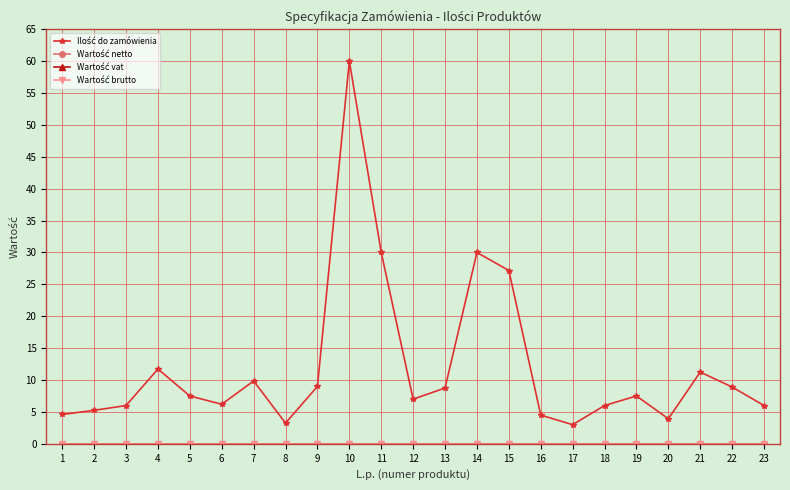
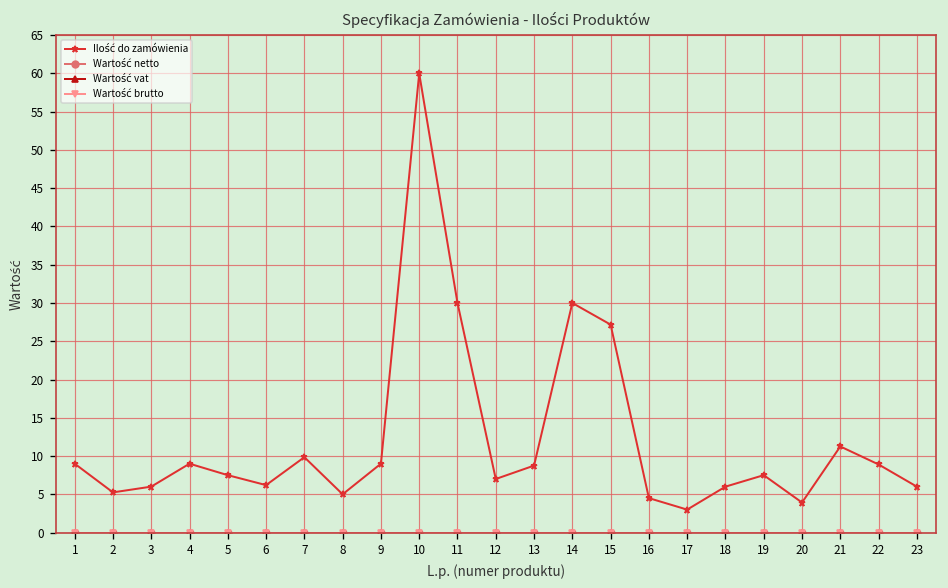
  {
    "Ilość do zamówienia": {
-     "1": 5,
+     "1": 9,
      "2": 5,
      "3": 6,
-     "4": 12,
+     "4": 9,
      "5": 8,
      "6": 6,
      "7": 10,
-     "8": 3,
+     "8": 5,
      "9": 9,
      "10": 60,
      "11": 30,
      "12": 7,
      "13": 9,
      "14": 30,
      "15": 27,
      "16": 5,
      "17": 3,
      "18": 6,
      "19": 8,
      "20": 4,
      "21": 11,
      "22": 9,
      "23": 6
    },
    "Wartość brutto": {
      "1": 0,
      "2": 0,
      "3": 0,
      "4": 0,
      "5": 0,
      "6": 0,
      "7": 0,
      "8": 0,
      "9": 0,
      "10": 0,
      "11": 0,
      "12": 0,
      "13": 0,
      "14": 0,
      "15": 0,
      "16": 0,
      "17": 0,
      "18": 0,
      "19": 0,
      "20": 0,
      "21": 0,
      "22": 0,
      "23": 0
    }
  }
